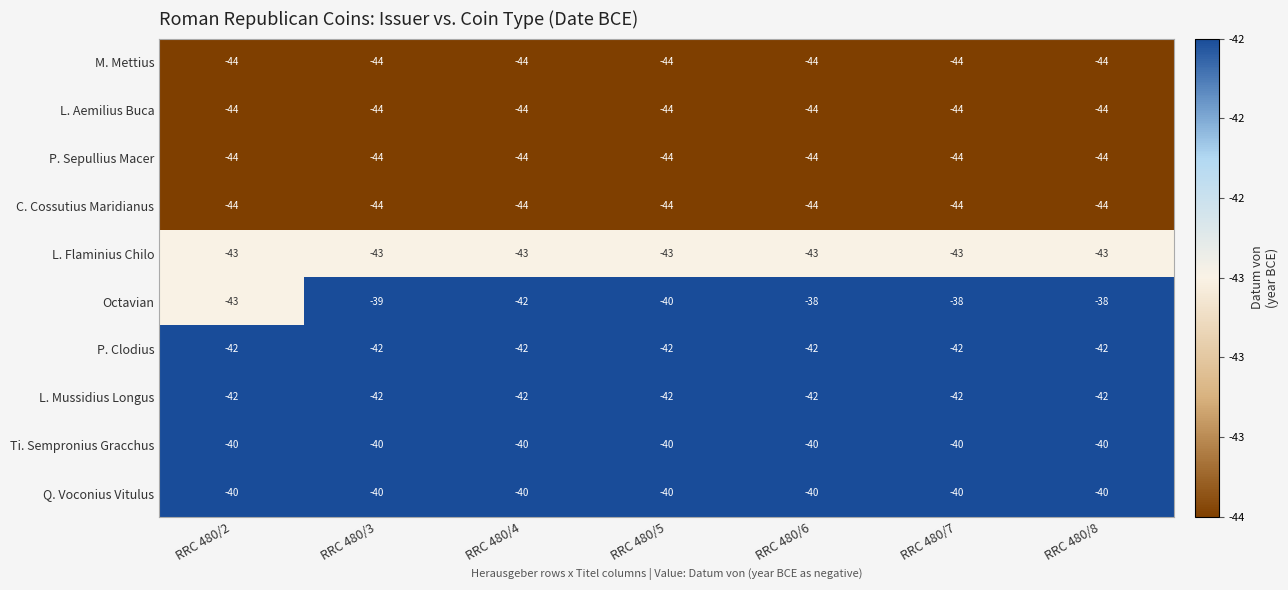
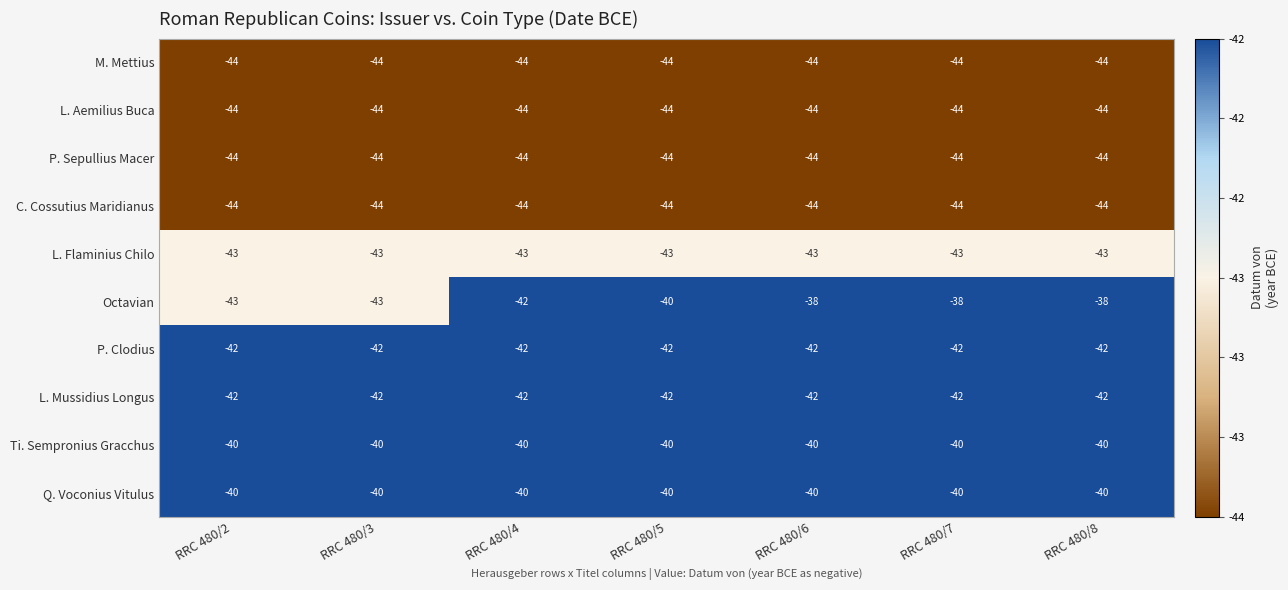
  {
    "M. Mettius": {
      "RRC 480/2": -44,
      "RRC 480/3": -44,
      "RRC 480/4": -44,
      "RRC 480/5": -44,
      "RRC 480/6": -44,
      "RRC 480/7": -44,
      "RRC 480/8": -44
    },
    "L. Aemilius Buca": {
      "RRC 480/2": -44,
      "RRC 480/3": -44,
      "RRC 480/4": -44,
      "RRC 480/5": -44,
      "RRC 480/6": -44,
      "RRC 480/7": -44,
      "RRC 480/8": -44
    },
    "P. Sepullius Macer": {
      "RRC 480/2": -44,
      "RRC 480/3": -44,
      "RRC 480/4": -44,
      "RRC 480/5": -44,
      "RRC 480/6": -44,
      "RRC 480/7": -44,
      "RRC 480/8": -44
    },
    "C. Cossutius Maridianus": {
      "RRC 480/2": -44,
      "RRC 480/3": -44,
      "RRC 480/4": -44,
      "RRC 480/5": -44,
      "RRC 480/6": -44,
      "RRC 480/7": -44,
      "RRC 480/8": -44
    },
    "L. Flaminius Chilo": {
      "RRC 480/2": -43,
      "RRC 480/3": -43,
      "RRC 480/4": -43,
      "RRC 480/5": -43,
      "RRC 480/6": -43,
      "RRC 480/7": -43,
      "RRC 480/8": -43
    },
    "Octavian": {
      "RRC 480/2": -43,
-     "RRC 480/3": -39,
+     "RRC 480/3": -43,
      "RRC 480/4": -42,
      "RRC 480/5": -40,
      "RRC 480/6": -38,
      "RRC 480/7": -38,
      "RRC 480/8": -38
    },
    "P. Clodius": {
      "RRC 480/2": -42,
      "RRC 480/3": -42,
      "RRC 480/4": -42,
      "RRC 480/5": -42,
      "RRC 480/6": -42,
      "RRC 480/7": -42,
      "RRC 480/8": -42
    },
    "L. Mussidius Longus": {
      "RRC 480/2": -42,
      "RRC 480/3": -42,
      "RRC 480/4": -42,
      "RRC 480/5": -42,
      "RRC 480/6": -42,
      "RRC 480/7": -42,
      "RRC 480/8": -42
    },
    "Ti. Sempronius Gracchus": {
      "RRC 480/2": -40,
      "RRC 480/3": -40,
      "RRC 480/4": -40,
      "RRC 480/5": -40,
      "RRC 480/6": -40,
      "RRC 480/7": -40,
      "RRC 480/8": -40
    },
    "Q. Voconius Vitulus": {
      "RRC 480/2": -40,
      "RRC 480/3": -40,
      "RRC 480/4": -40,
      "RRC 480/5": -40,
      "RRC 480/6": -40,
      "RRC 480/7": -40,
      "RRC 480/8": -40
    }
  }
